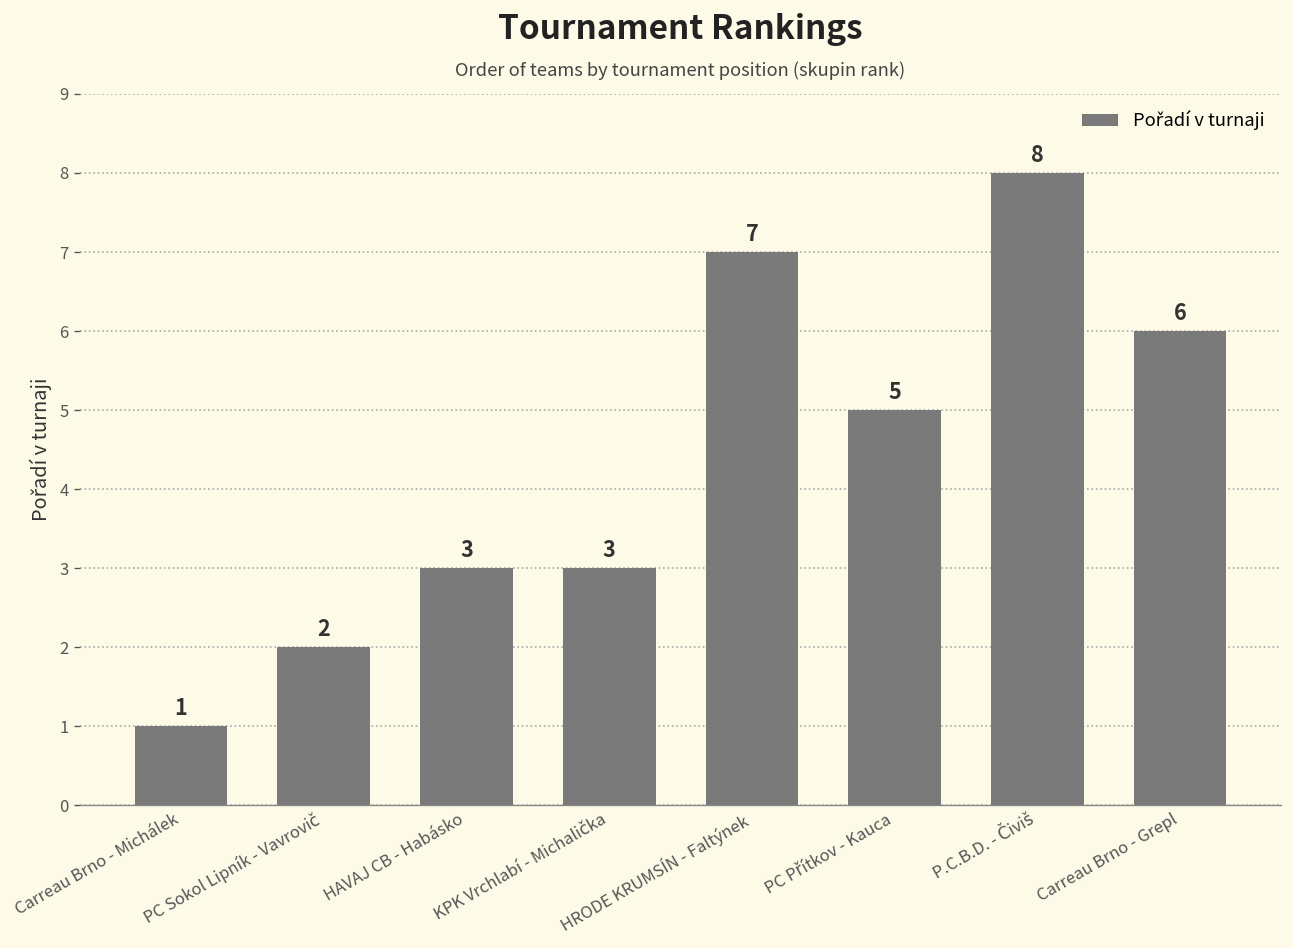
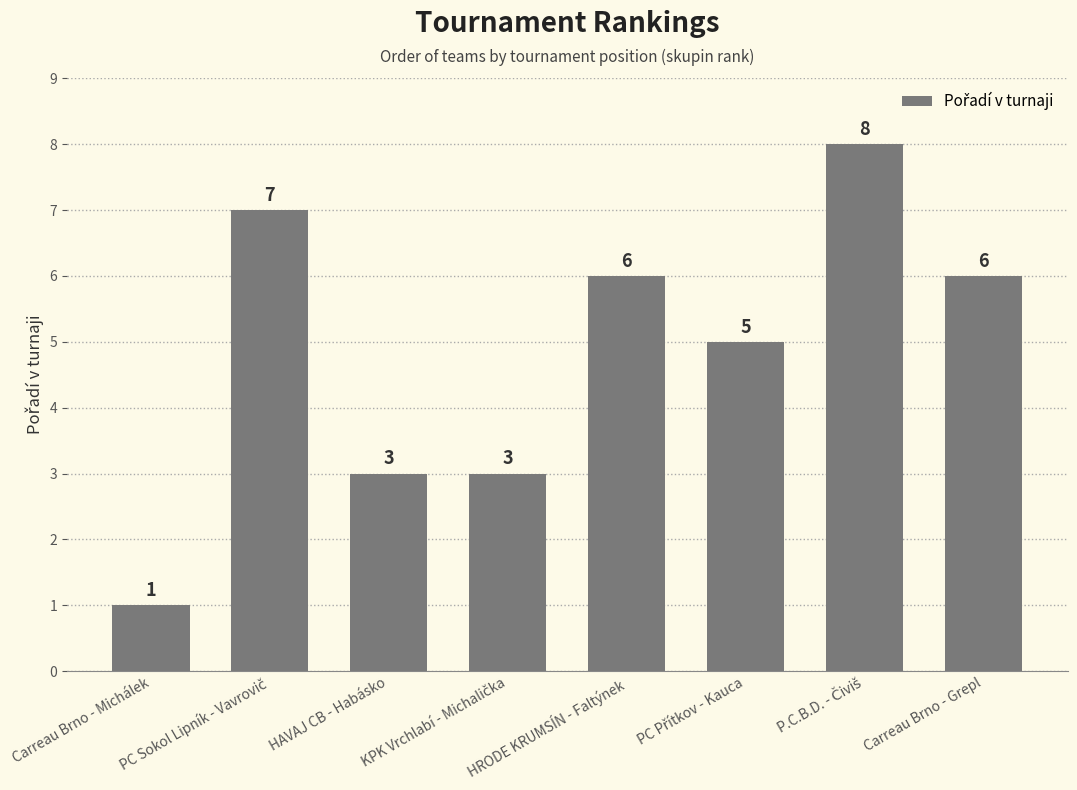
  {
    "Carreau Brno - Michálek": 1,
-   "PC Sokol Lipník - Vavrovič": 2,
+   "PC Sokol Lipník - Vavrovič": 7,
    "HAVAJ CB - Habásko": 3,
    "KPK Vrchlabí - Michalička": 3,
-   "HRODE KRUMSÍN - Faltýnek": 7,
+   "HRODE KRUMSÍN - Faltýnek": 6,
    "PC Přítkov - Kauca": 5,
    "P.C.B.D. - Čiviš": 8,
    "Carreau Brno - Grepl": 6
  }
